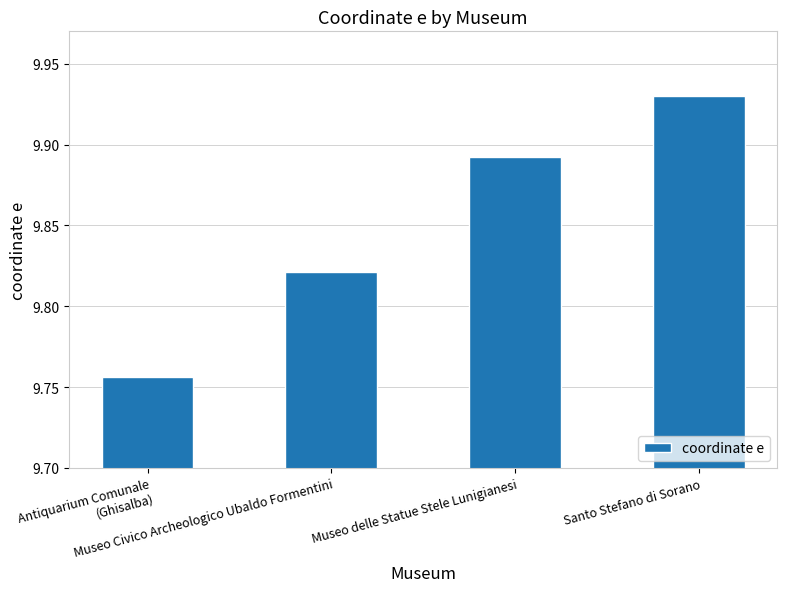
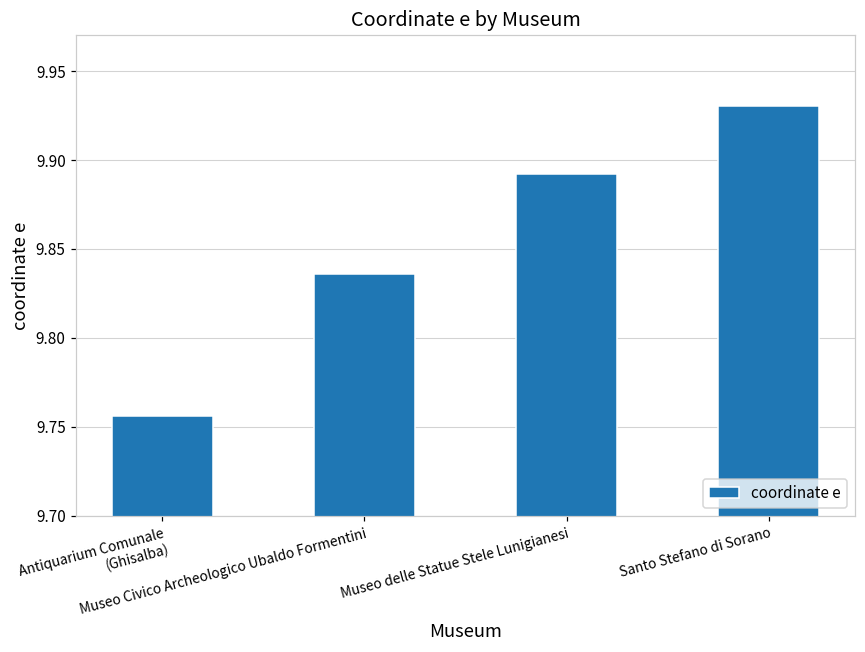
  {
    "Antiquarium Comunale (Ghisalba)": 9.756,
-   "Museo Civico Archeologico Ubaldo Formentini": 9.821,
+   "Museo Civico Archeologico Ubaldo Formentini": 9.836,
    "Museo delle Statue Stele Lunigianesi": 9.892,
    "Santo Stefano di Sorano": 9.930
  }
